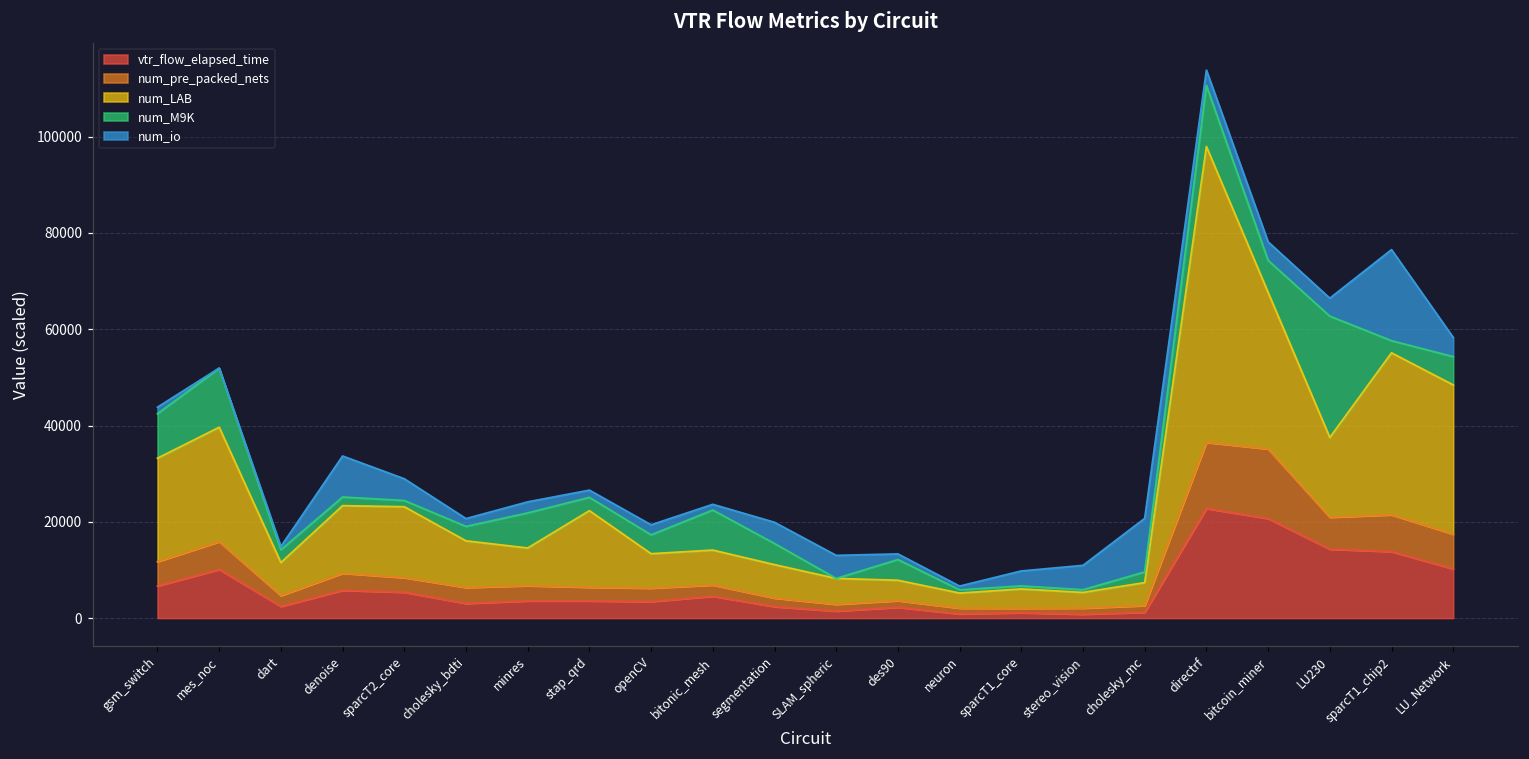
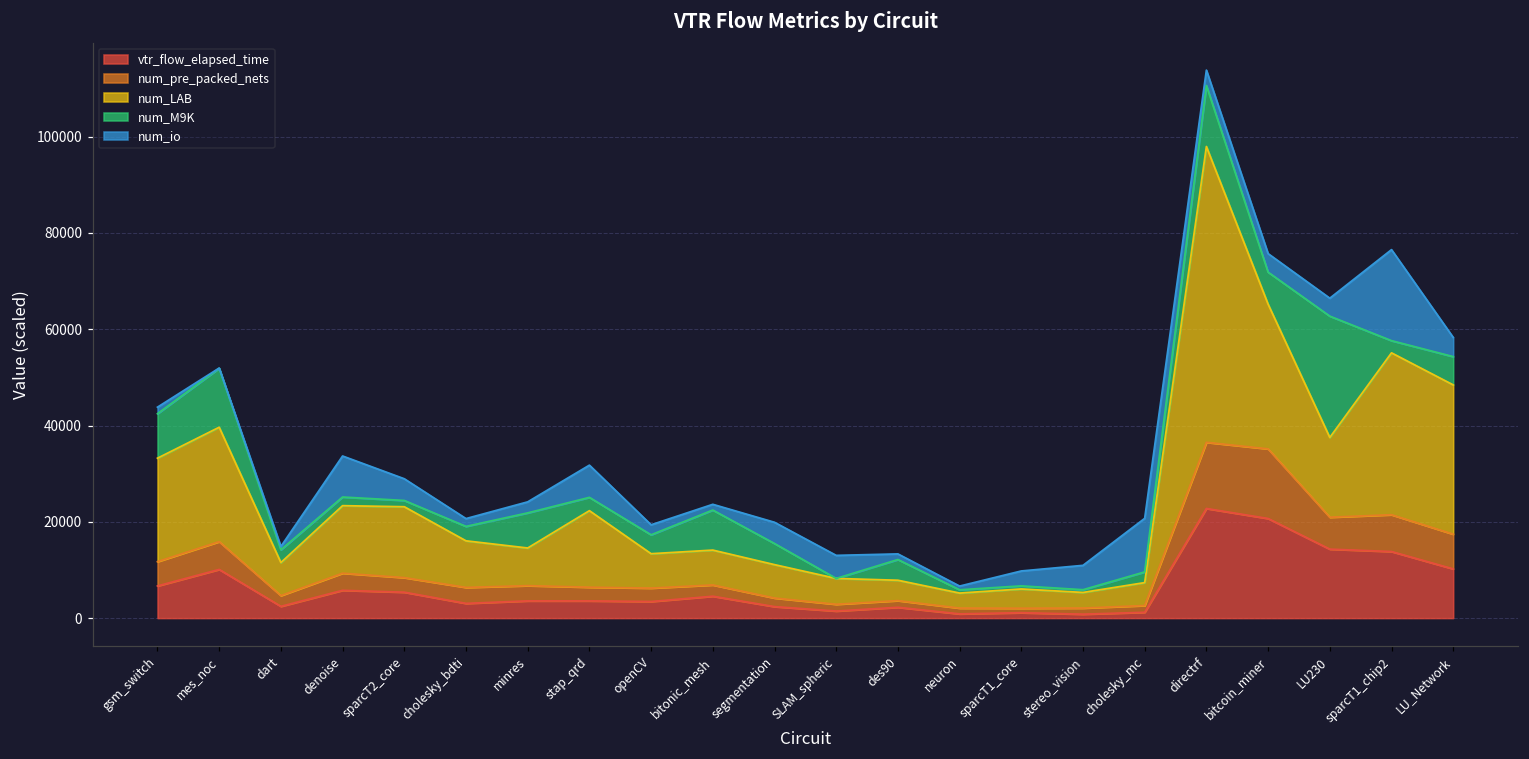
  {
    "num_LAB": {
      "gsm_switch": 21000,
      "mes_noc": 24000,
      "dart": 7000,
      "denoise": 14000,
      "sparcT2_core": 15000,
      "cholesky_bdti": 10000,
      "minres": 8000,
      "stap_qrd": 16000,
      "openCV": 7000,
      "bitonic_mesh": 7000,
      "segmentation": 7000,
      "des90": 4000,
      "neuron": 3000,
      "sparcT1_core": 4000,
      "cholesky_mc": 5000,
      "directrf": 61000,
-     "bitcoin_miner": 33000,
+     "bitcoin_miner": 30000,
      "LU230": 17000,
      "sparcT1_chip2": 34000,
      "LU_Network": 31000
    },
    "num_M9K": {
      "gsm_switch": 9000,
      "dart": 3000,
      "denoise": 2000,
      "sparcT2_core": 1000,
      "cholesky_bdti": 3000,
      "minres": 7000,
      "stap_qrd": 3000,
      "openCV": 4000,
      "bitonic_mesh": 8000,
      "segmentation": 4000,
      "des90": 4000,
      "neuron": 1000,
      "sparcT1_core": 1000,
      "cholesky_mc": 2000,
      "directrf": 13000,
      "bitcoin_miner": 7000,
      "LU230": 25000,
      "sparcT1_chip2": 3000,
      "LU_Network": 6000
    },
    "num_io": {
      "gsm_switch": 1000,
      "dart": 1000,
      "denoise": 9000,
      "sparcT2_core": 5000,
      "cholesky_bdti": 2000,
      "minres": 2000,
-     "stap_qrd": 2000,
+     "stap_qrd": 7000,
      "openCV": 2000,
      "bitonic_mesh": 1000,
      "segmentation": 4000,
      "SLAM_spheric": 5000,
      "des90": 1000,
      "neuron": 1000,
      "sparcT1_core": 3000,
      "stereo_vision": 5000,
      "cholesky_mc": 11000,
      "directrf": 3000,
      "bitcoin_miner": 4000,
      "LU230": 4000,
      "sparcT1_chip2": 19000,
      "LU_Network": 4000
    }
  }
